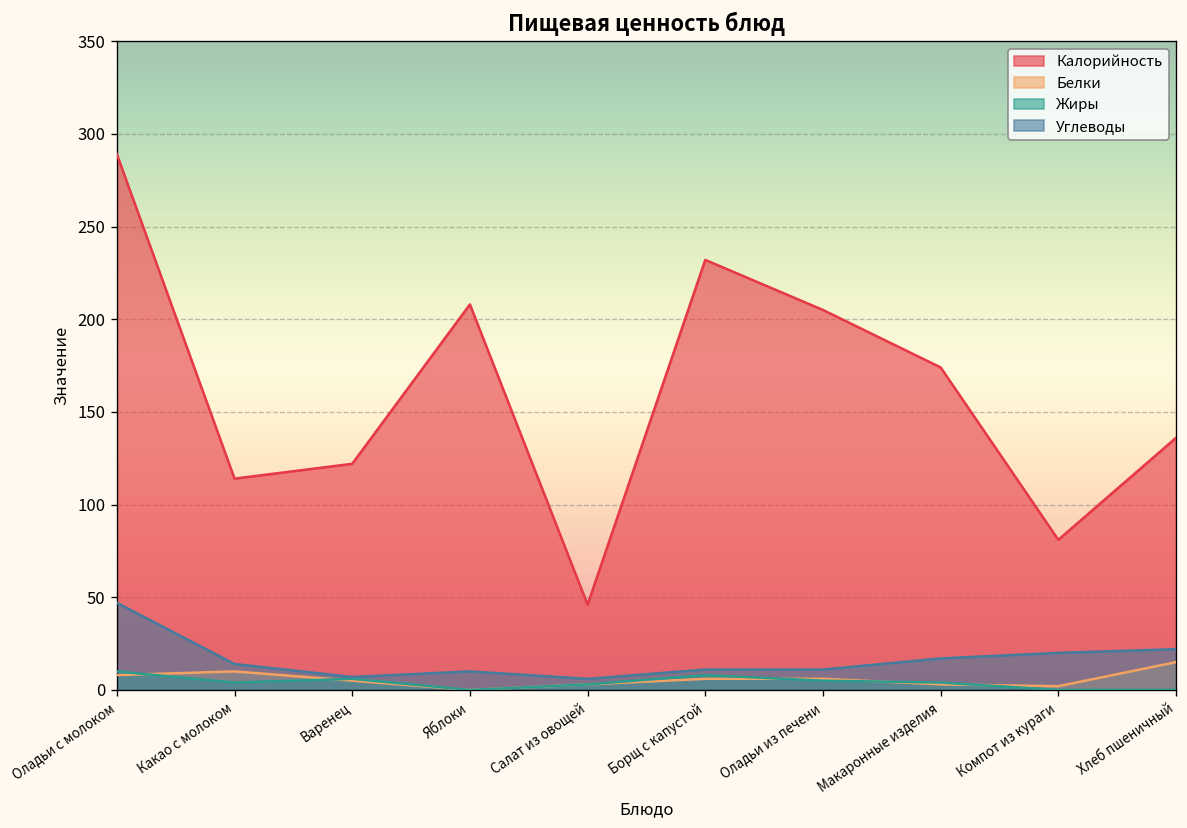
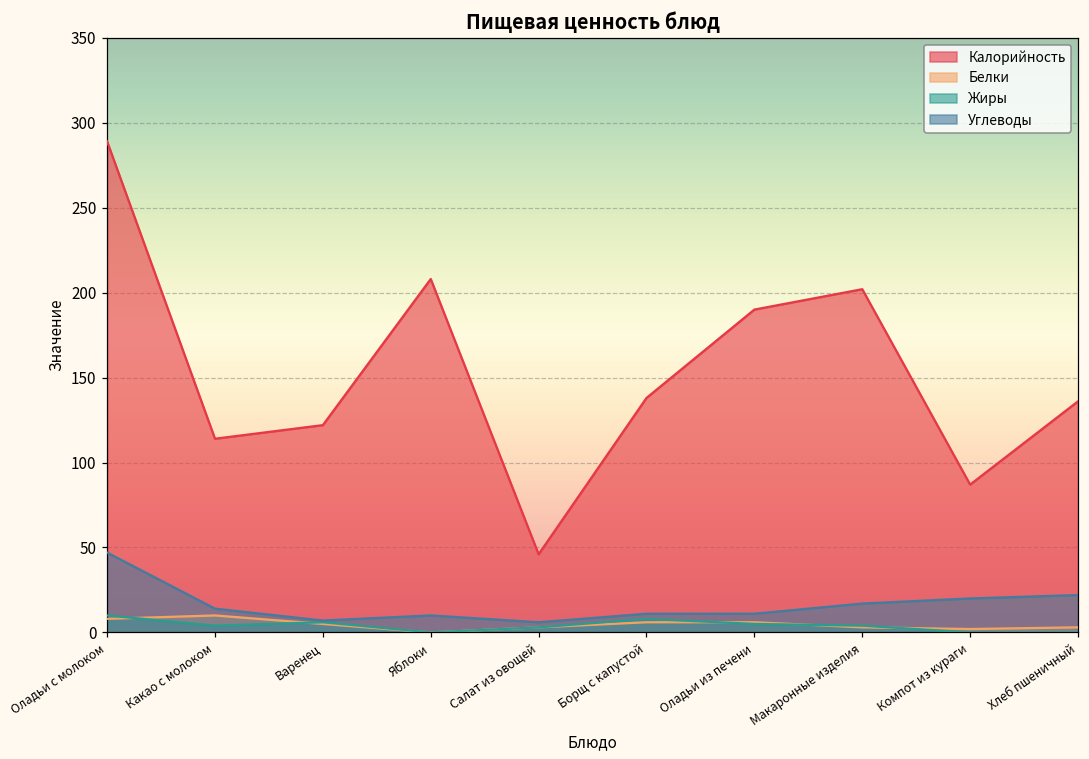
  {
    "Калорийность": {
      "Оладьи с молоком": 289,
      "Какао с молоком": 114,
      "Варенец": 122,
      "Яблоки": 208,
      "Салат из овощей": 46,
-     "Борщ с капустой": 232,
-     "Оладьи из печени": 205,
-     "Макаронные изделия": 174,
-     "Компот из кураги": 81,
+     "Борщ с капустой": 138,
+     "Оладьи из печени": 190,
+     "Макаронные изделия": 202,
+     "Компот из кураги": 87,
      "Хлеб пшеничный": 136
    },
    "Белки": {
      "Оладьи с молоком": 8,
      "Какао с молоком": 10,
      "Борщ с капустой": 6,
      "Компот из кураги": 2,
-     "Хлеб пшеничный": 15
+     "Хлеб пшеничный": 3
    }
  }
